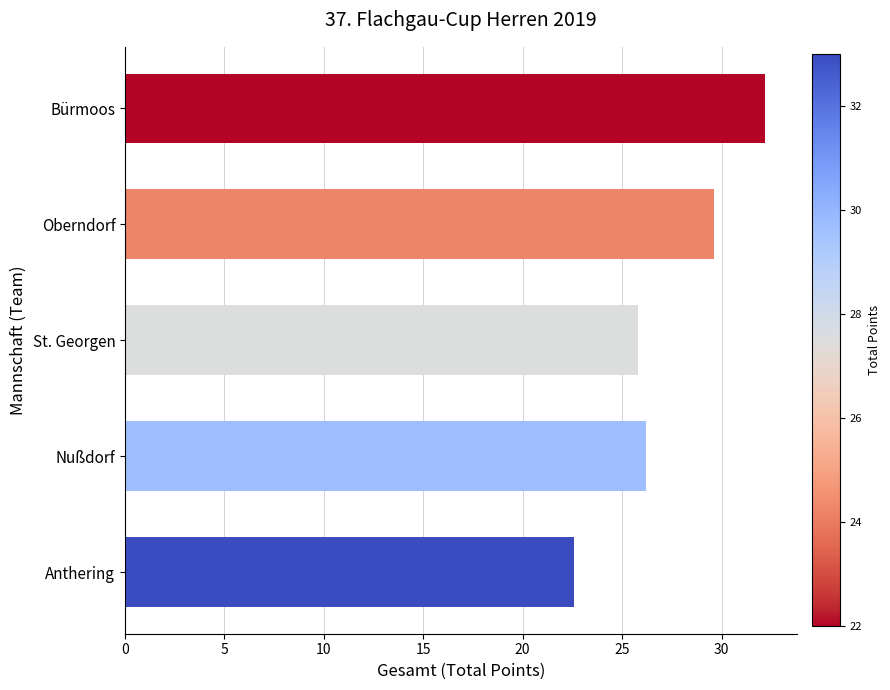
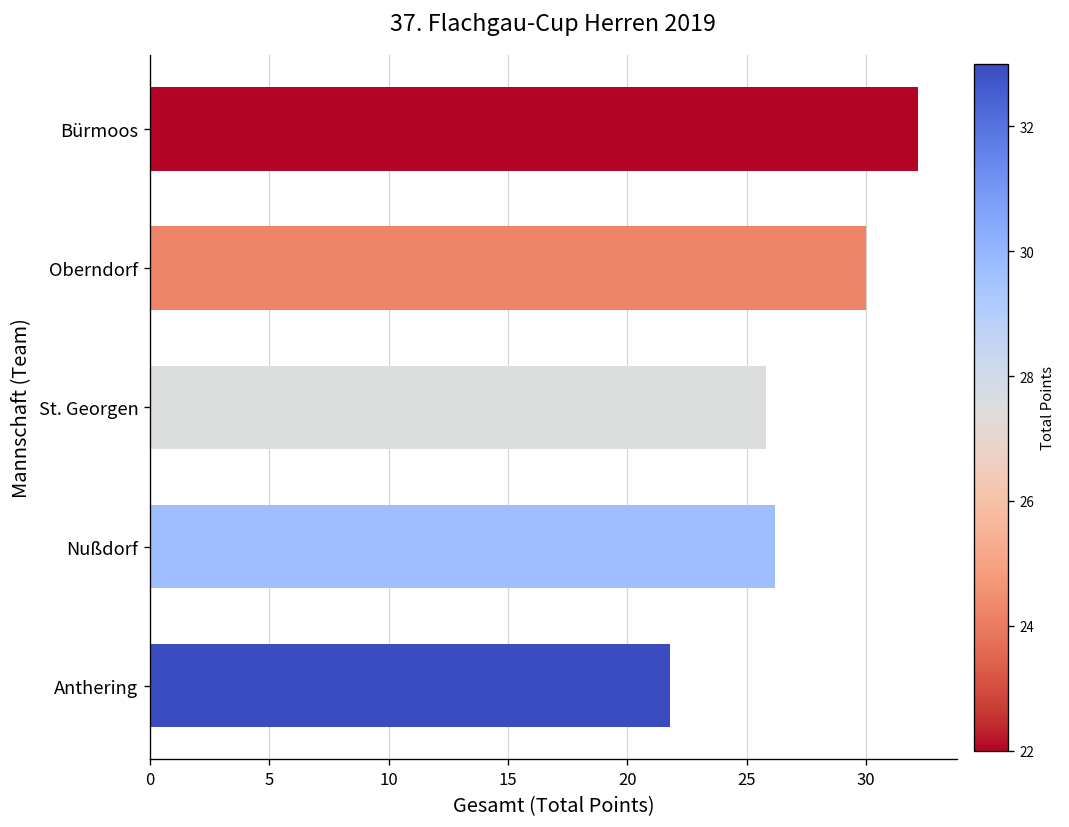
  {
    "Bürmoos": 32.2,
-   "Oberndorf": 29.6,
+   "Oberndorf": 30.0,
    "St. Georgen": 25.8,
    "Nußdorf": 26.2,
-   "Anthering": 22.6
+   "Anthering": 21.8
  }
